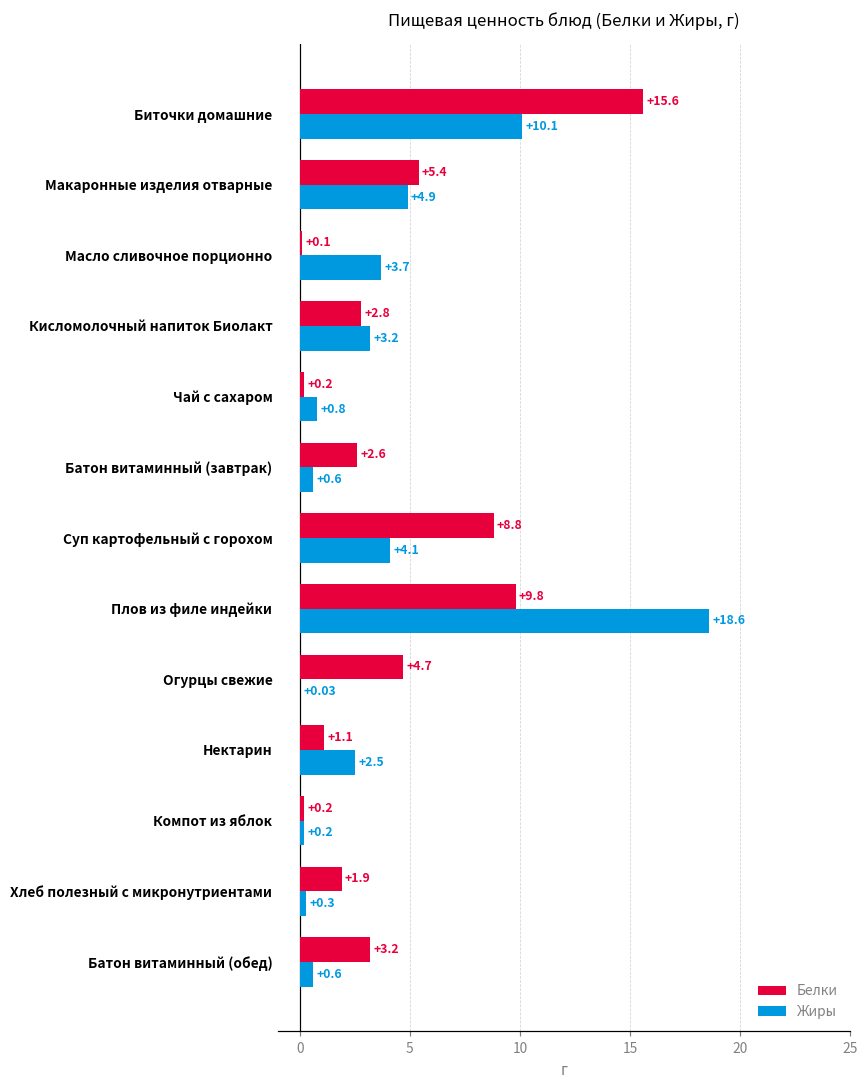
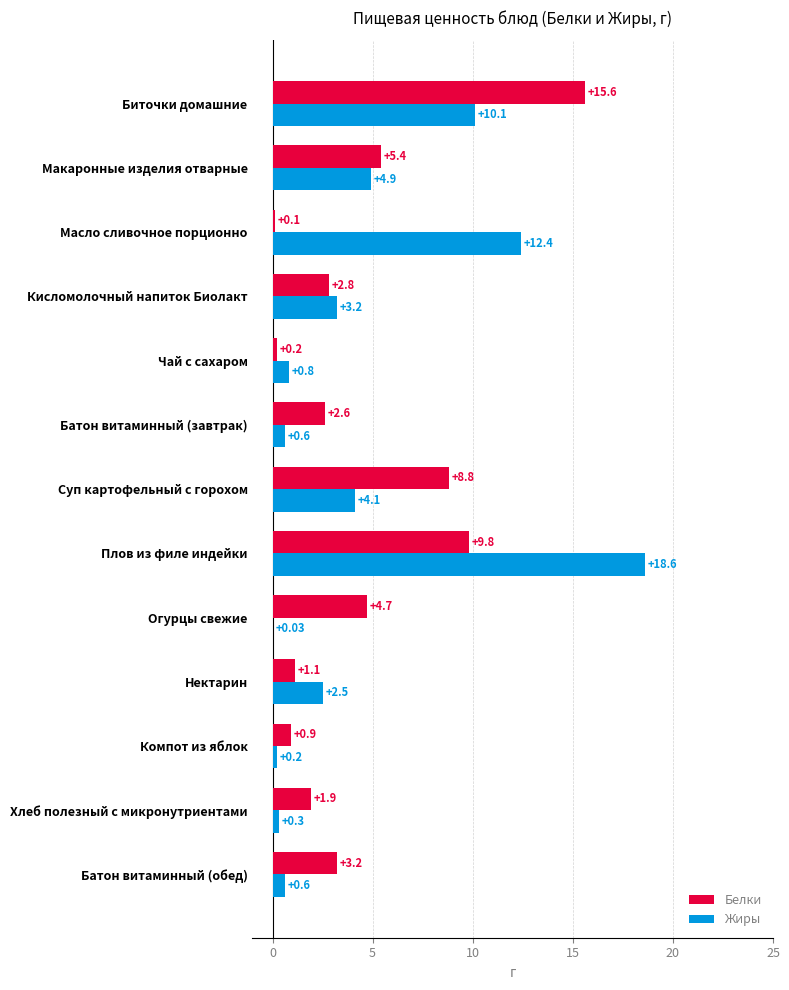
  {
    "Белки": {
      "Биточки домашние": "+15.6",
      "Макаронные изделия отварные": "+5.4",
      "Масло сливочное порционно": "+0.1",
      "Кисломолочный напиток Биолакт": "+2.8",
      "Чай с сахаром": "+0.2",
      "Батон витаминный (завтрак)": "+2.6",
      "Суп картофельный с горохом": "+8.8",
      "Плов из филе индейки": "+9.8",
      "Огурцы свежие": "+4.7",
      "Нектарин": "+1.1",
-     "Компот из яблок": "+0.2",
+     "Компот из яблок": "+0.9",
      "Хлеб полезный с микронутриентами": "+1.9",
      "Батон витаминный (обед)": "+3.2"
    },
    "Жиры": {
      "Биточки домашние": "+10.1",
      "Макаронные изделия отварные": "+4.9",
-     "Масло сливочное порционно": "+3.7",
+     "Масло сливочное порционно": "+12.4",
      "Кисломолочный напиток Биолакт": "+3.2",
      "Чай с сахаром": "+0.8",
      "Батон витаминный (завтрак)": "+0.6",
      "Суп картофельный с горохом": "+4.1",
      "Плов из филе индейки": "+18.6",
      "Огурцы свежие": "+0.03",
      "Нектарин": "+2.5",
      "Компот из яблок": "+0.2",
      "Хлеб полезный с микронутриентами": "+0.3",
      "Батон витаминный (обед)": "+0.6"
    }
  }
